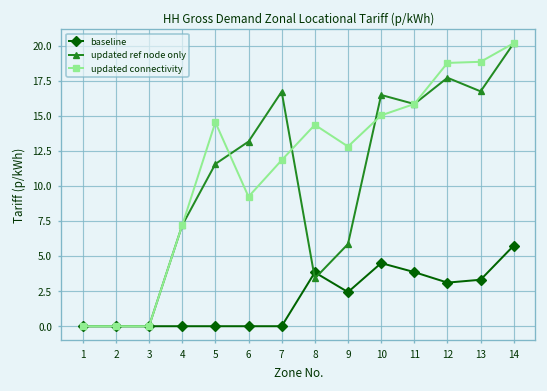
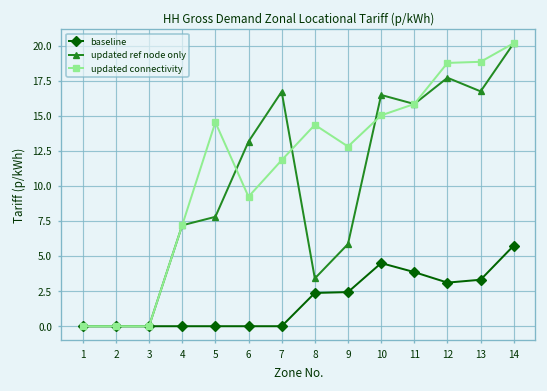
  {
    "baseline": {
      "4": 0.0,
      "5": 0.0,
      "6": 0.0,
      "7": 0.0,
-     "8": 3.8,
+     "8": 2.4,
      "9": 2.4,
      "10": 4.5,
      "11": 3.9,
      "12": 3.1,
      "13": 3.3,
      "14": 5.8
    },
    "updated ref node only": {
-     "5": 11.6,
+     "5": 7.8,
      "6": 13.2,
      "7": 16.7,
      "8": 3.4,
      "9": 5.9,
      "10": 16.5,
      "12": 17.7,
      "13": 16.8
    },
    "updated connectivity": {
      "5": 14.6,
      "6": 9.2,
      "7": 11.8,
      "8": 14.4,
      "9": 12.8,
      "10": 15.0,
      "12": 18.8,
      "13": 18.9
    }
  }
